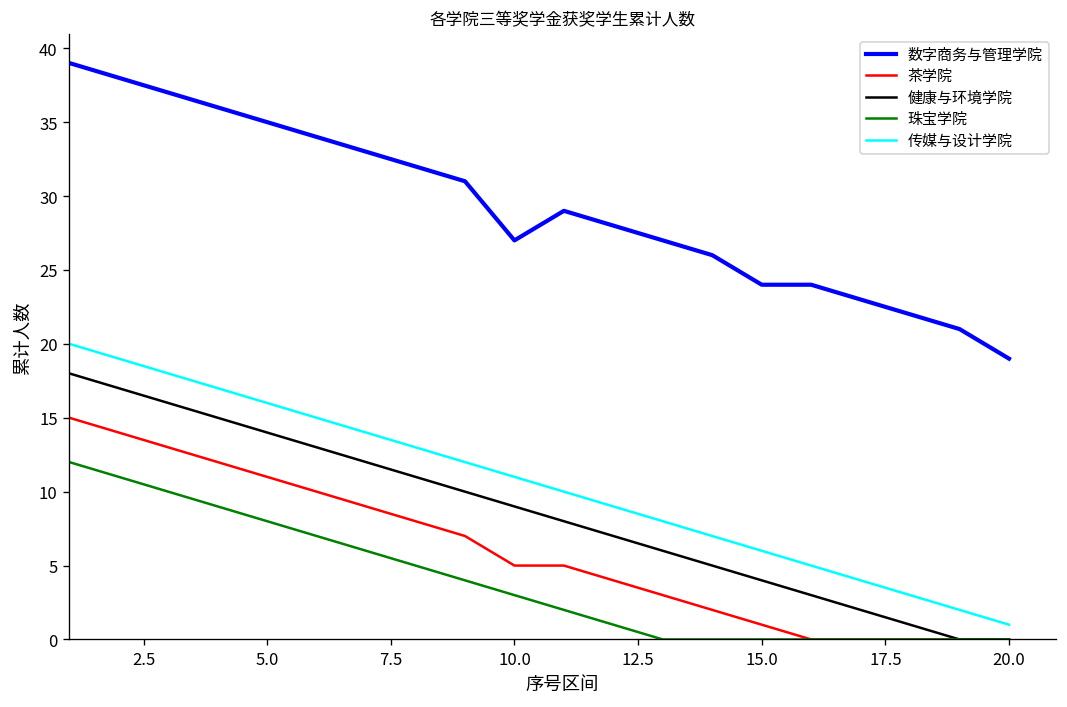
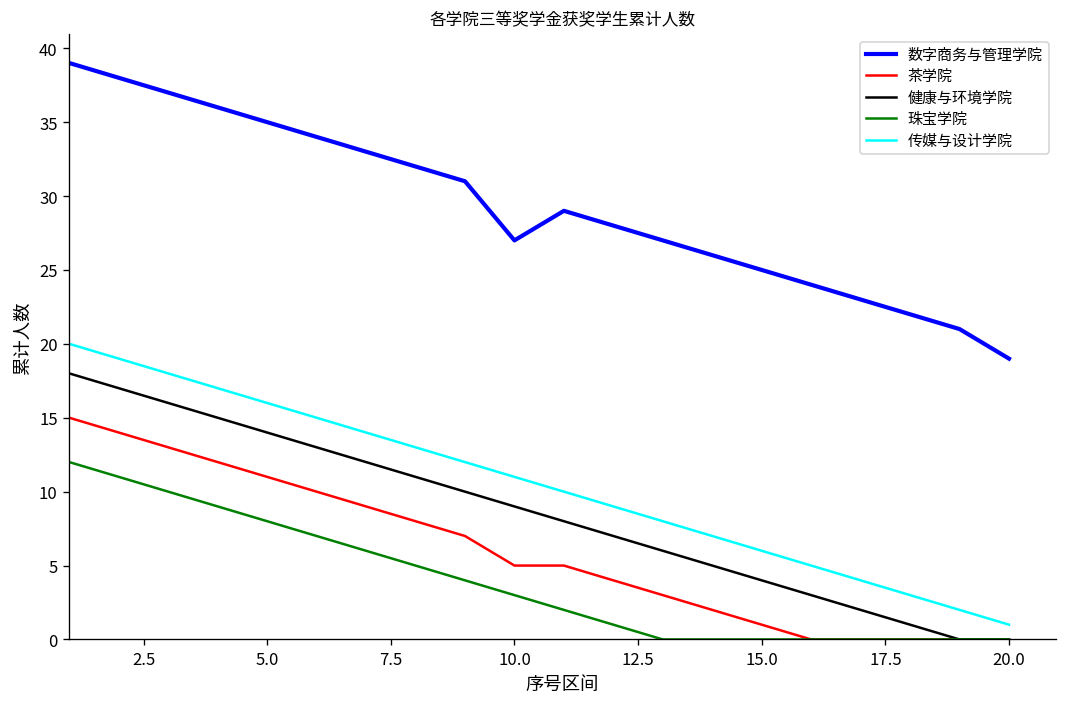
  {
    "数字商务与管理学院": {
      "5.0": 35,
      "10.0": 27,
-     "15.0": 24,
+     "15.0": 25,
      "20.0": 19
    },
    "茶学院": {
      "5.0": 11,
      "10.0": 5,
      "15.0": 1
    },
    "健康与环境学院": {
      "5.0": 14,
      "10.0": 9,
      "15.0": 4
    },
    "珠宝学院": {
      "5.0": 8,
      "10.0": 3,
      "15.0": 0
    },
    "传媒与设计学院": {
      "5.0": 16,
      "10.0": 11,
      "15.0": 6,
      "20.0": 1
    }
  }
